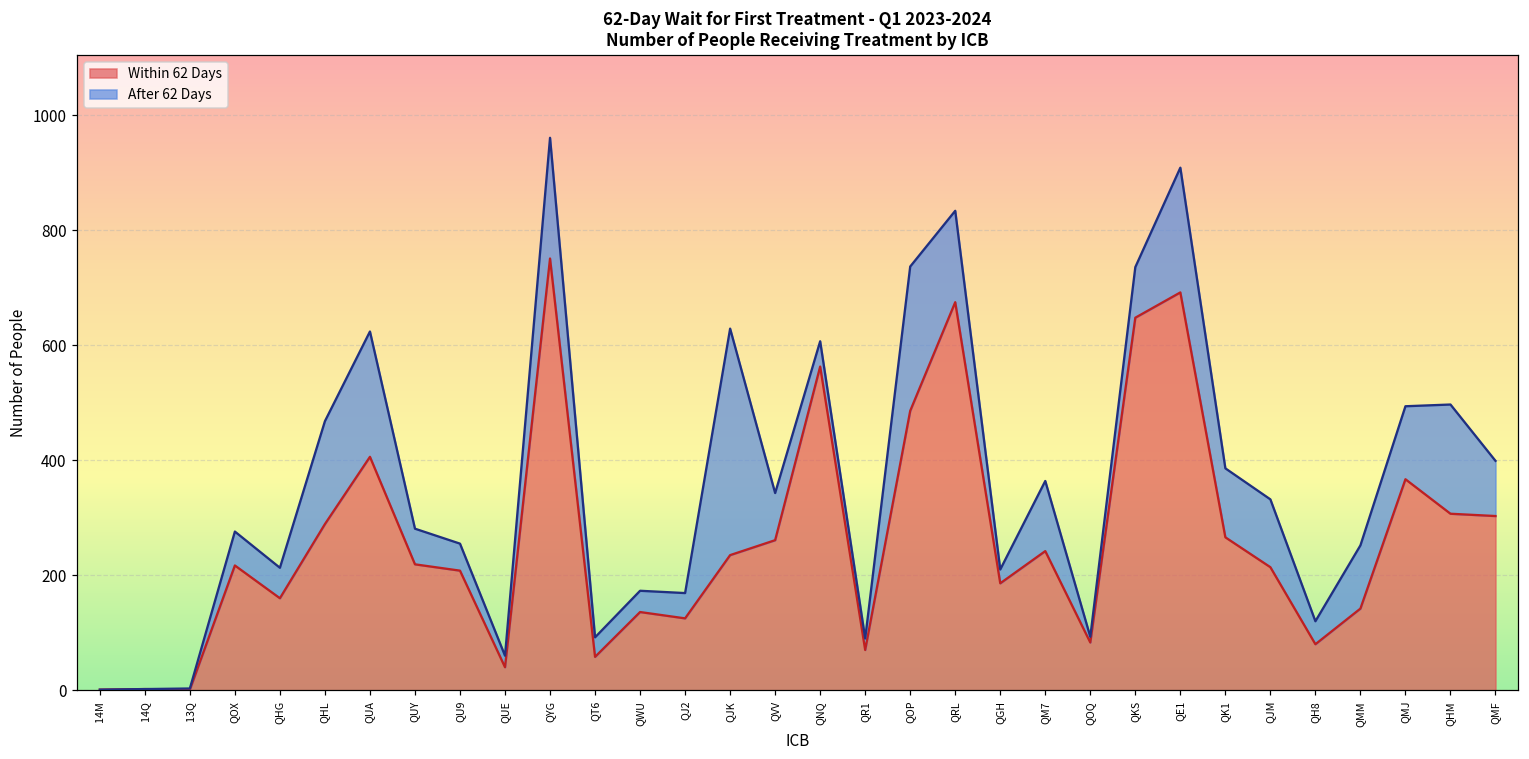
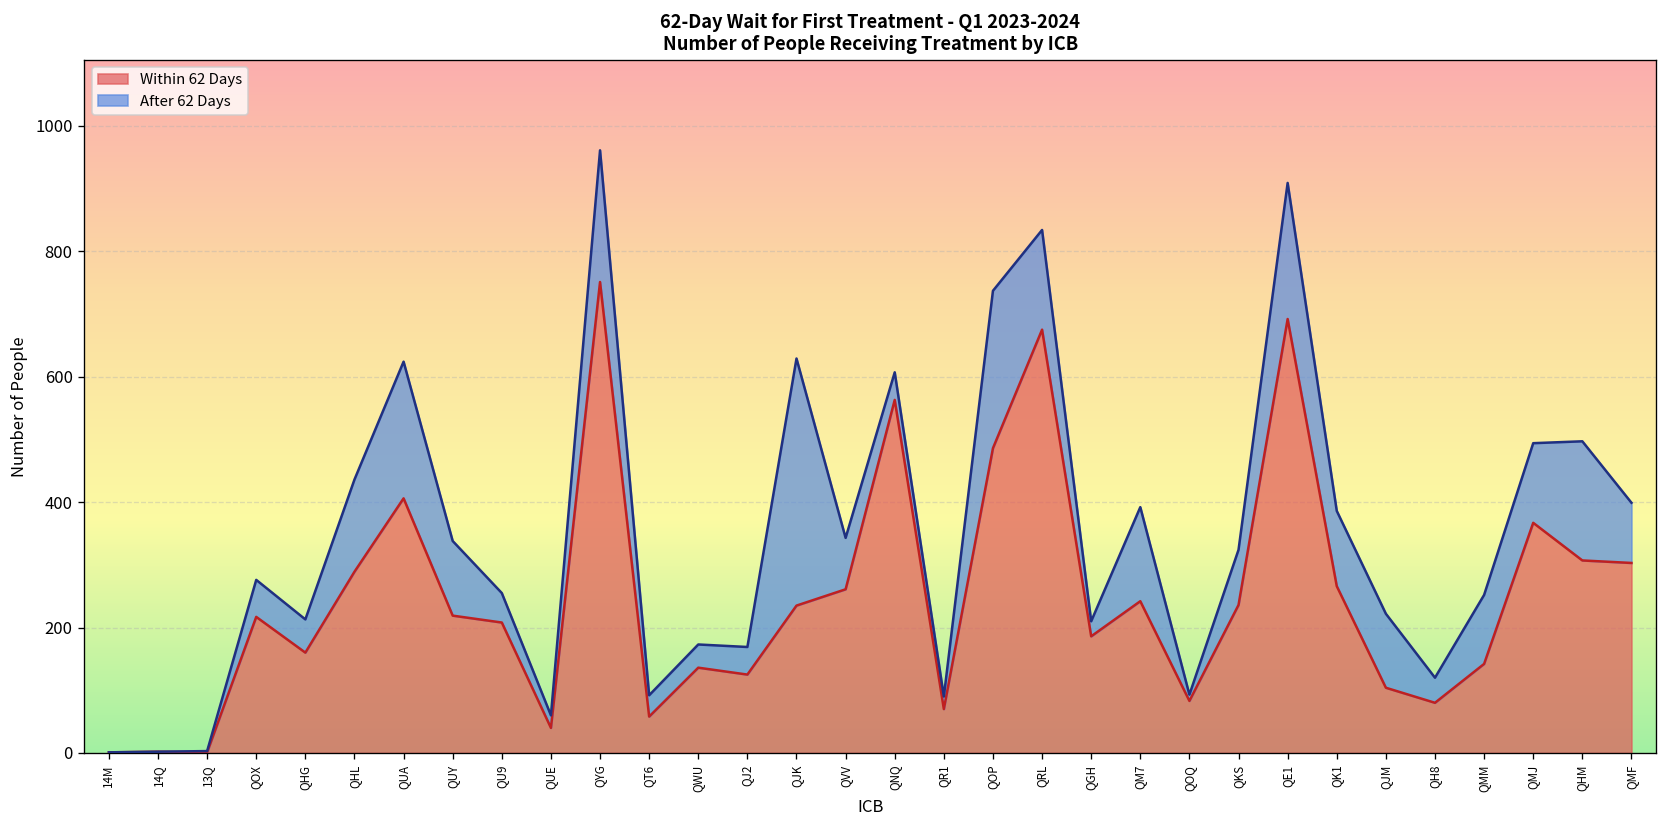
  {
    "Within 62 Days": {
      "QOX": 220,
      "QHG": 160,
      "QHL": 290,
      "QUA": 410,
      "QUY": 220,
      "QU9": 210,
      "QUE": 40,
      "QYG": 750,
      "QT6": 60,
      "QWU": 140,
      "QJ2": 130,
      "QJK": 240,
      "QVV": 260,
      "QNQ": 560,
      "QR1": 70,
      "QOP": 490,
      "QRL": 680,
      "QGH": 190,
      "QM7": 240,
      "QOQ": 80,
-     "QKS": 650,
+     "QKS": 240,
      "QE1": 690,
      "QK1": 270,
-     "QJM": 210,
+     "QJM": 100,
      "QH8": 80,
      "QMM": 140,
      "QMJ": 370,
      "QHM": 310,
      "QMF": 300
    },
    "After 62 Days": {
      "QOX": 60,
      "QHG": 50,
-     "QHL": 180,
+     "QHL": 150,
      "QUA": 220,
-     "QUY": 60,
+     "QUY": 120,
      "QU9": 50,
      "QUE": 20,
      "QYG": 210,
      "QT6": 30,
      "QWU": 40,
      "QJ2": 40,
      "QJK": 390,
      "QVV": 80,
      "QNQ": 40,
      "QR1": 20,
      "QOP": 250,
      "QRL": 160,
      "QGH": 20,
-     "QM7": 120,
+     "QM7": 150,
      "QOQ": 10,
      "QKS": 90,
      "QE1": 220,
      "QK1": 120,
      "QJM": 120,
      "QH8": 40,
      "QMM": 110,
      "QMJ": 130,
      "QHM": 190,
      "QMF": 100
    }
  }
